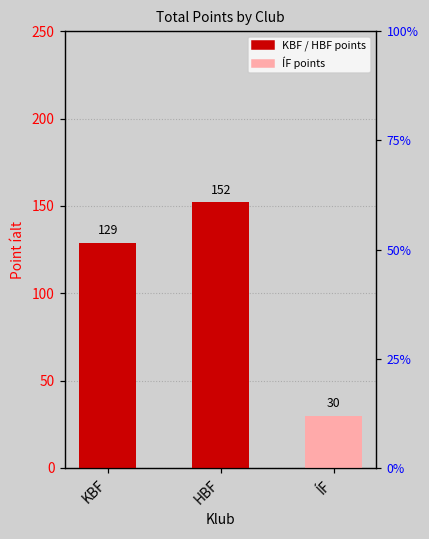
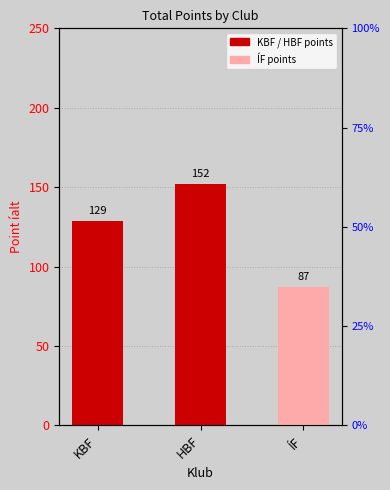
  {
    "KBF": 129,
    "HBF": 152,
-   "ÍF": 30
+   "ÍF": 87
  }
